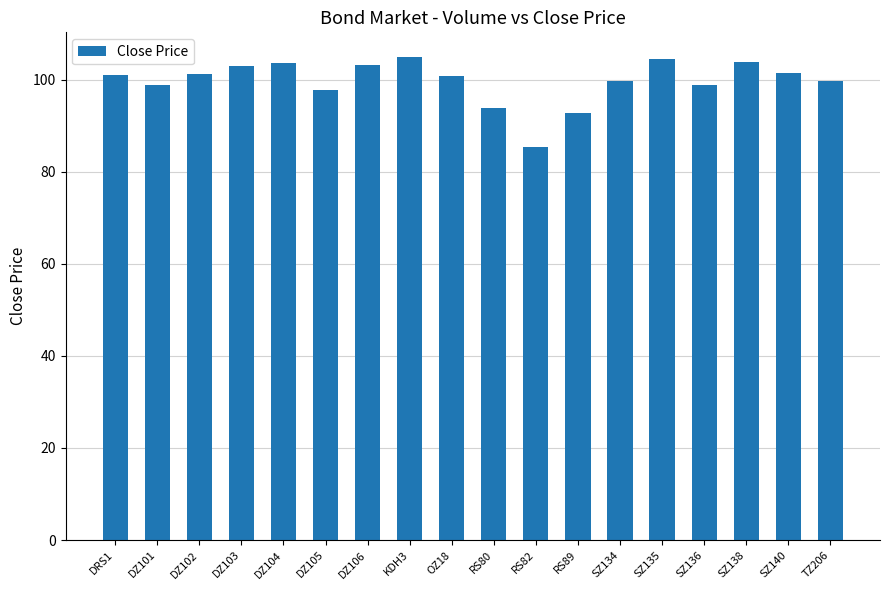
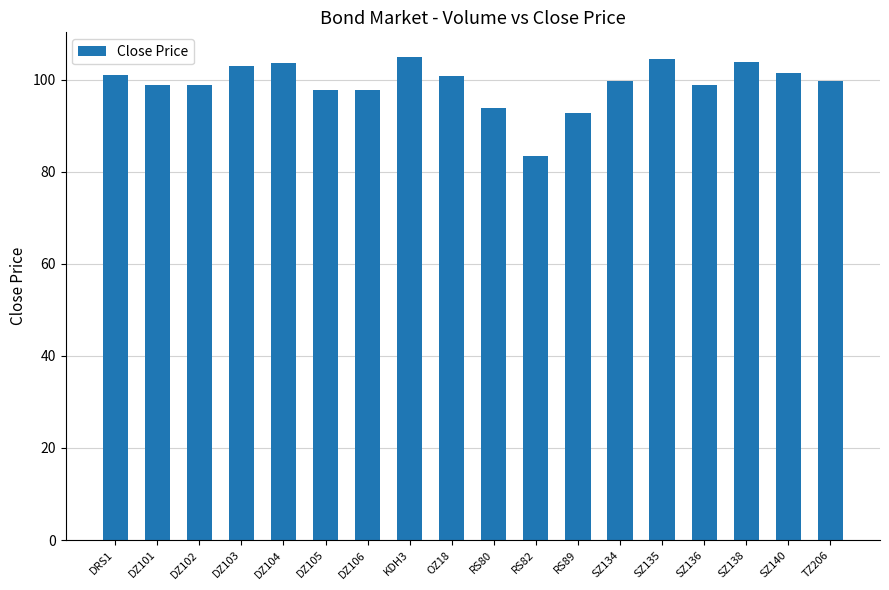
  {
    "DRS1": 101,
    "DZ101": 99,
-   "DZ102": 101,
+   "DZ102": 99,
    "DZ103": 103,
    "DZ104": 104,
    "DZ105": 98,
-   "DZ106": 103,
+   "DZ106": 98,
    "KDH3": 105,
    "OZ18": 101,
    "RS80": 94,
-   "RS82": 85,
+   "RS82": 83,
    "RS89": 93,
    "SZ134": 100,
    "SZ135": 104,
    "SZ136": 99,
    "SZ138": 104,
    "SZ140": 101,
    "TZ206": 100
  }
